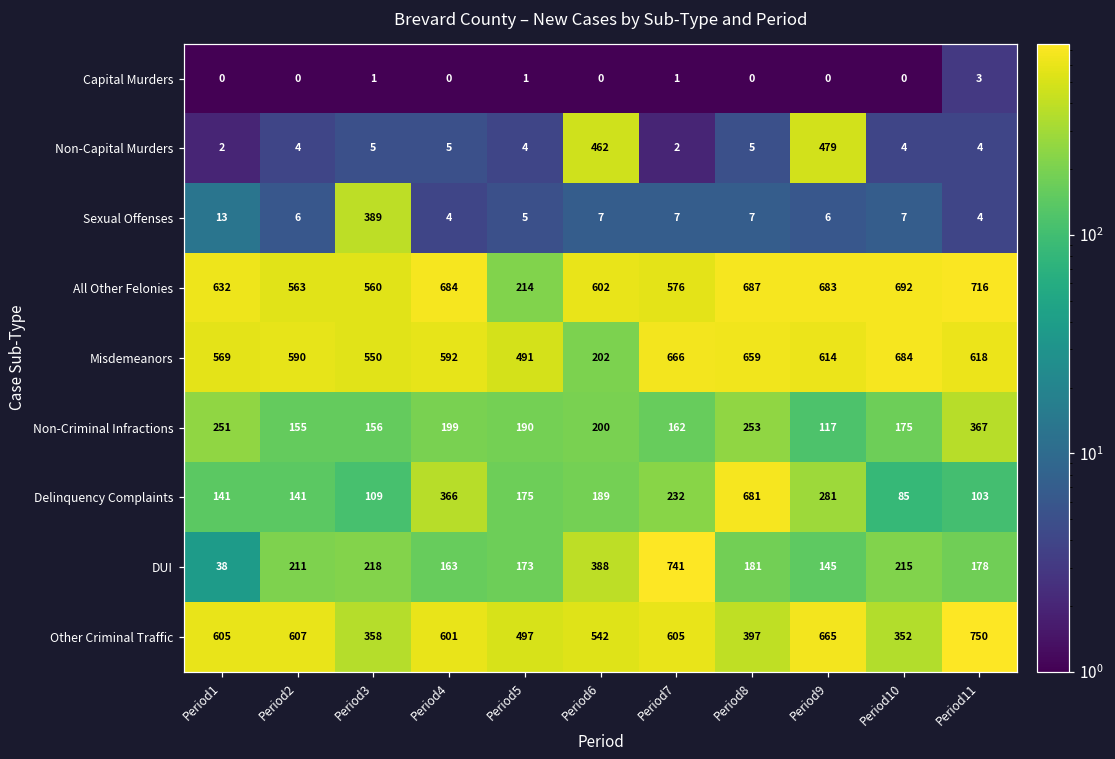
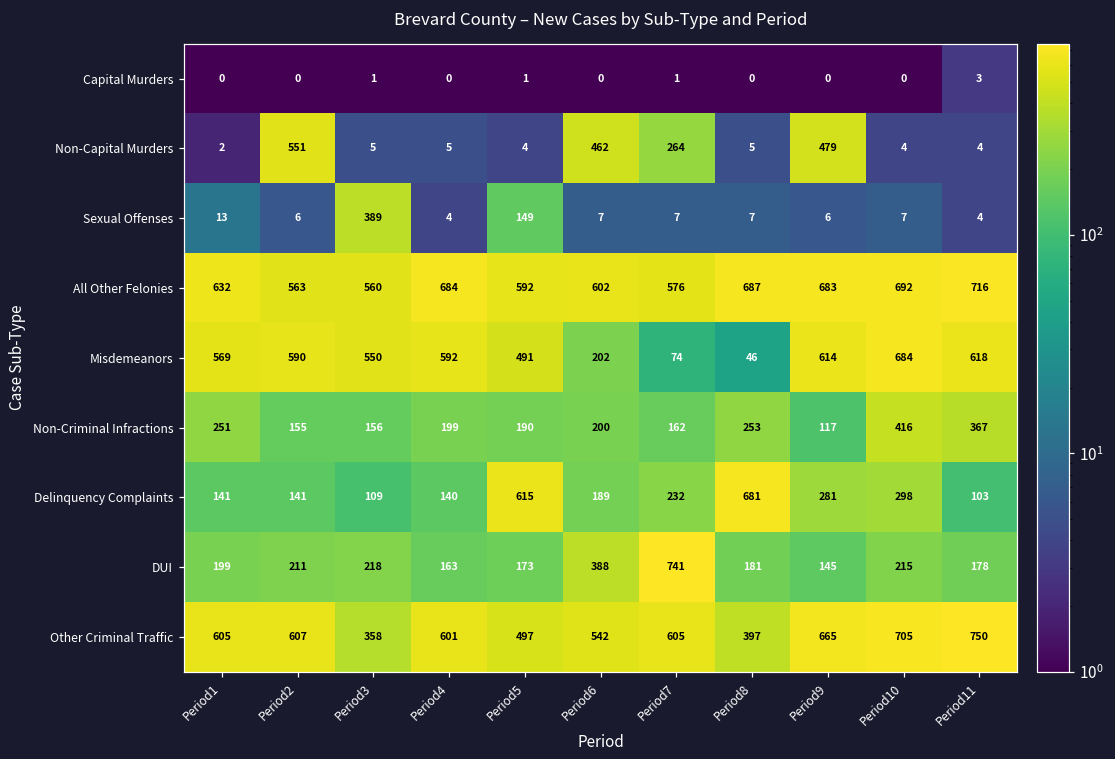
  {
    "Capital Murders": {
      "Period1": 0,
      "Period2": 0,
      "Period3": 1,
      "Period4": 0,
      "Period5": 1,
      "Period6": 0,
      "Period7": 1,
      "Period8": 0,
      "Period9": 0,
      "Period10": 0,
      "Period11": 3
    },
    "Non-Capital Murders": {
      "Period1": 2,
-     "Period2": 4,
+     "Period2": 551,
      "Period3": 5,
      "Period4": 5,
      "Period5": 4,
      "Period6": 462,
-     "Period7": 2,
+     "Period7": 264,
      "Period8": 5,
      "Period9": 479,
      "Period10": 4,
      "Period11": 4
    },
    "Sexual Offenses": {
      "Period1": 13,
      "Period2": 6,
      "Period3": 389,
      "Period4": 4,
-     "Period5": 5,
+     "Period5": 149,
      "Period6": 7,
      "Period7": 7,
      "Period8": 7,
      "Period9": 6,
      "Period10": 7,
      "Period11": 4
    },
    "All Other Felonies": {
      "Period1": 632,
      "Period2": 563,
      "Period3": 560,
      "Period4": 684,
-     "Period5": 214,
+     "Period5": 592,
      "Period6": 602,
      "Period7": 576,
      "Period8": 687,
      "Period9": 683,
      "Period10": 692,
      "Period11": 716
    },
    "Misdemeanors": {
      "Period1": 569,
      "Period2": 590,
      "Period3": 550,
      "Period4": 592,
      "Period5": 491,
      "Period6": 202,
-     "Period7": 666,
-     "Period8": 659,
+     "Period7": 74,
+     "Period8": 46,
      "Period9": 614,
      "Period10": 684,
      "Period11": 618
    },
    "Non-Criminal Infractions": {
      "Period1": 251,
      "Period2": 155,
      "Period3": 156,
      "Period4": 199,
      "Period5": 190,
      "Period6": 200,
      "Period7": 162,
      "Period8": 253,
      "Period9": 117,
-     "Period10": 175,
+     "Period10": 416,
      "Period11": 367
    },
    "Delinquency Complaints": {
      "Period1": 141,
      "Period2": 141,
      "Period3": 109,
-     "Period4": 366,
-     "Period5": 175,
+     "Period4": 140,
+     "Period5": 615,
      "Period6": 189,
      "Period7": 232,
      "Period8": 681,
      "Period9": 281,
-     "Period10": 85,
+     "Period10": 298,
      "Period11": 103
    },
    "DUI": {
-     "Period1": 38,
+     "Period1": 199,
      "Period2": 211,
      "Period3": 218,
      "Period4": 163,
      "Period5": 173,
      "Period6": 388,
      "Period7": 741,
      "Period8": 181,
      "Period9": 145,
      "Period10": 215,
      "Period11": 178
    },
    "Other Criminal Traffic": {
      "Period1": 605,
      "Period2": 607,
      "Period3": 358,
      "Period4": 601,
      "Period5": 497,
      "Period6": 542,
      "Period7": 605,
      "Period8": 397,
      "Period9": 665,
-     "Period10": 352,
+     "Period10": 705,
      "Period11": 750
    }
  }
